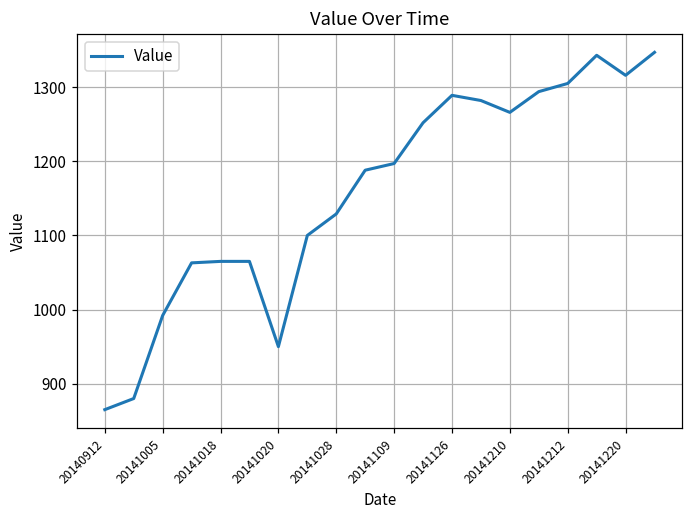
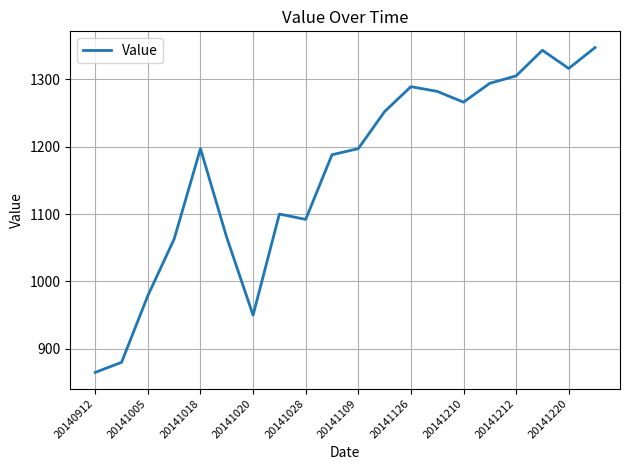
  {
    "20140912": 870,
-   "20141005": 990,
-   "20141018": 1070,
+   "20141005": 980,
+   "20141018": 1200,
    "20141020": 950,
-   "20141028": 1130,
+   "20141028": 1090,
    "20141109": 1200,
    "20141126": 1290,
    "20141210": 1270,
    "20141212": 1310,
    "20141220": 1320
  }
